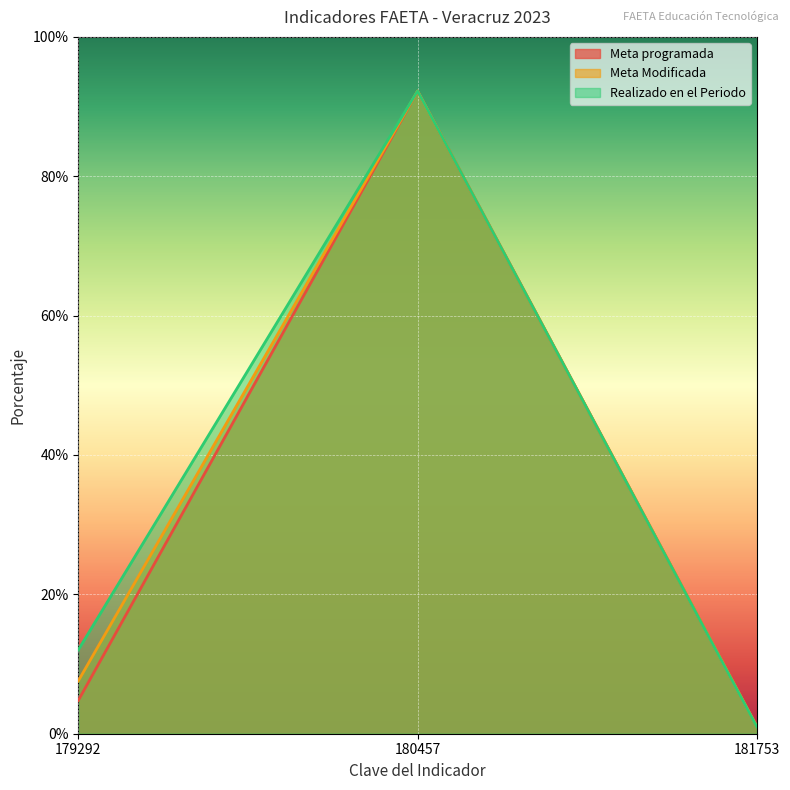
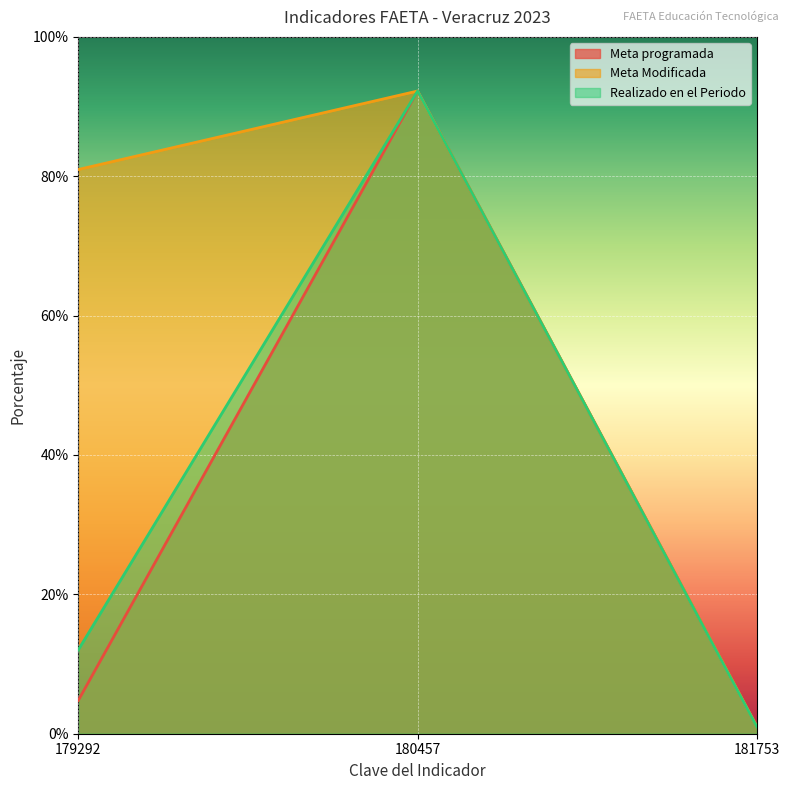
  {
    "Meta programada": {
      "179292": "5%"
    },
    "Meta Modificada": {
-     "179292": "8%"
+     "179292": "81%"
    },
    "Realizado en el Periodo": {
      "179292": "12%"
    }
  }
